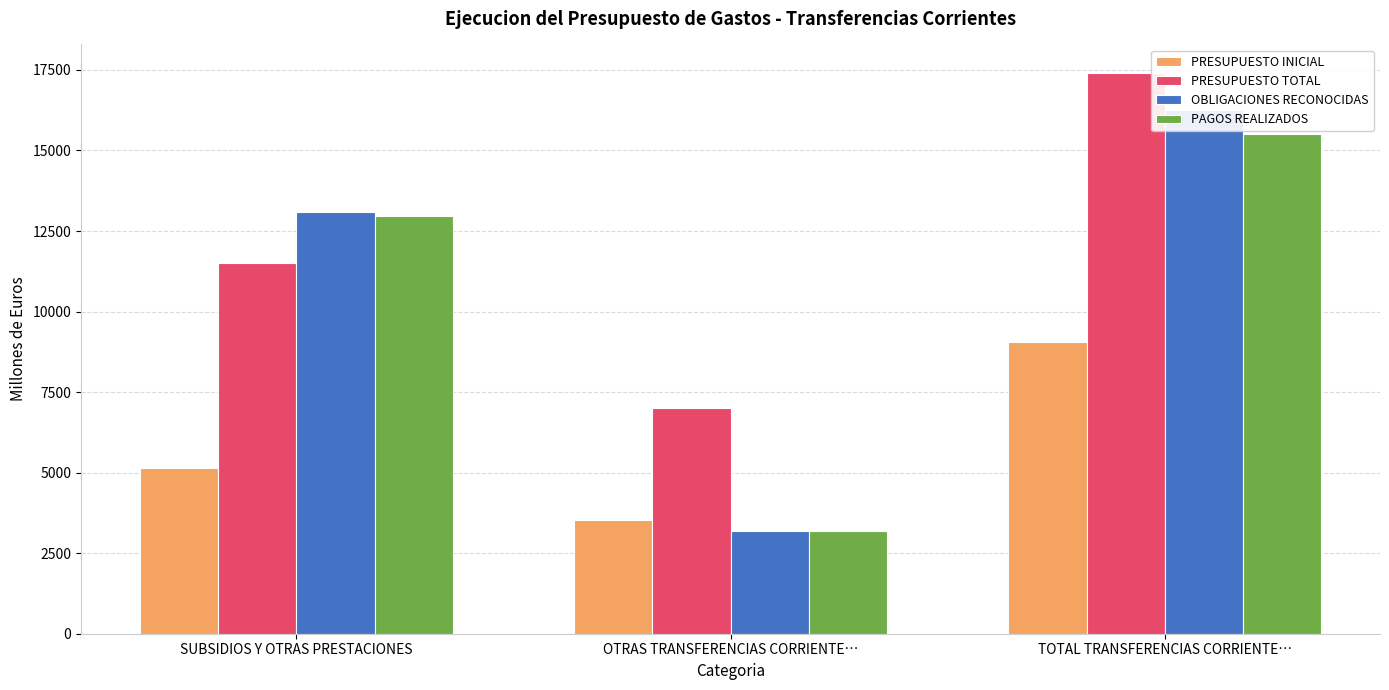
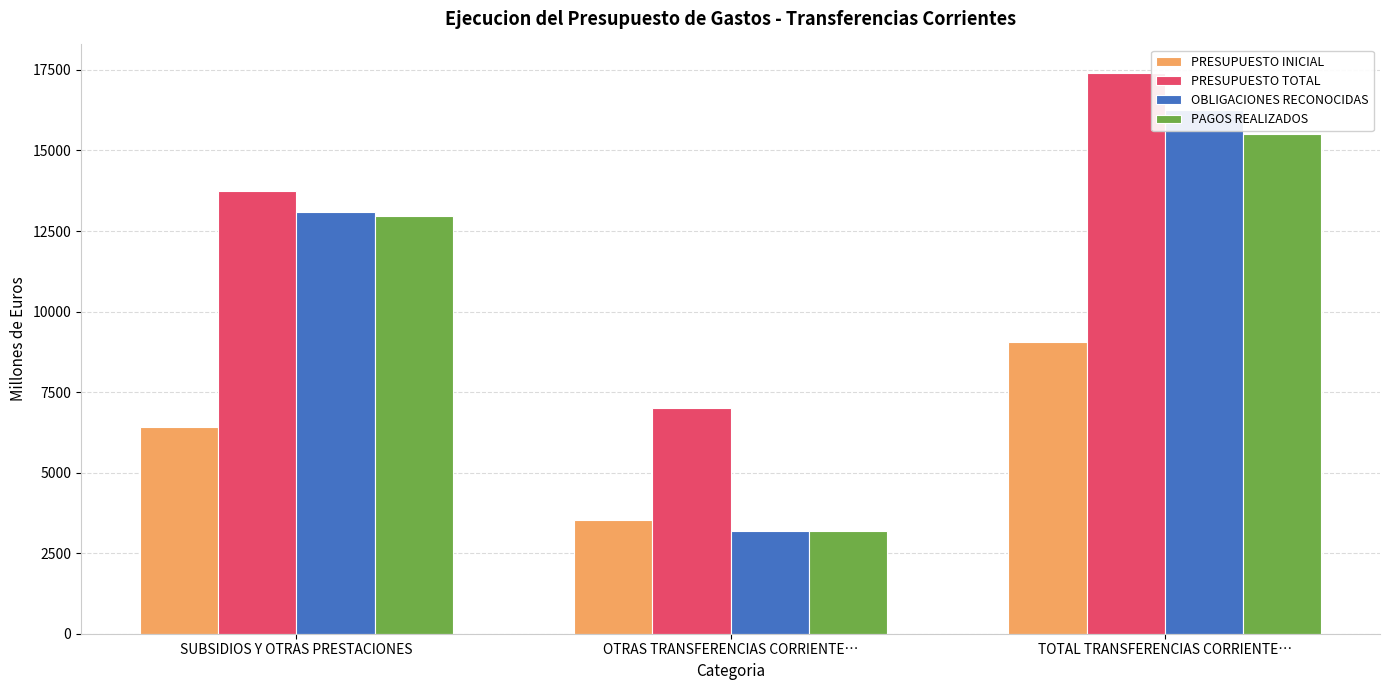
  {
    "PRESUPUESTO INICIAL": {
-     "SUBSIDIOS Y OTRAS PRESTACIONES": 5100,
+     "SUBSIDIOS Y OTRAS PRESTACIONES": 6400,
      "OTRAS TRANSFERENCIAS CORRIENTE…": 3500,
      "TOTAL TRANSFERENCIAS CORRIENTE…": 9100
    },
    "PRESUPUESTO TOTAL": {
-     "SUBSIDIOS Y OTRAS PRESTACIONES": 11500,
+     "SUBSIDIOS Y OTRAS PRESTACIONES": 13800,
      "OTRAS TRANSFERENCIAS CORRIENTE…": 7000,
      "TOTAL TRANSFERENCIAS CORRIENTE…": 17400
    },
    "OBLIGACIONES RECONOCIDAS": {
      "SUBSIDIOS Y OTRAS PRESTACIONES": 13100,
      "OTRAS TRANSFERENCIAS CORRIENTE…": 3200
    },
    "PAGOS REALIZADOS": {
      "SUBSIDIOS Y OTRAS PRESTACIONES": 13000,
      "OTRAS TRANSFERENCIAS CORRIENTE…": 3200,
      "TOTAL TRANSFERENCIAS CORRIENTE…": 15500
    }
  }
